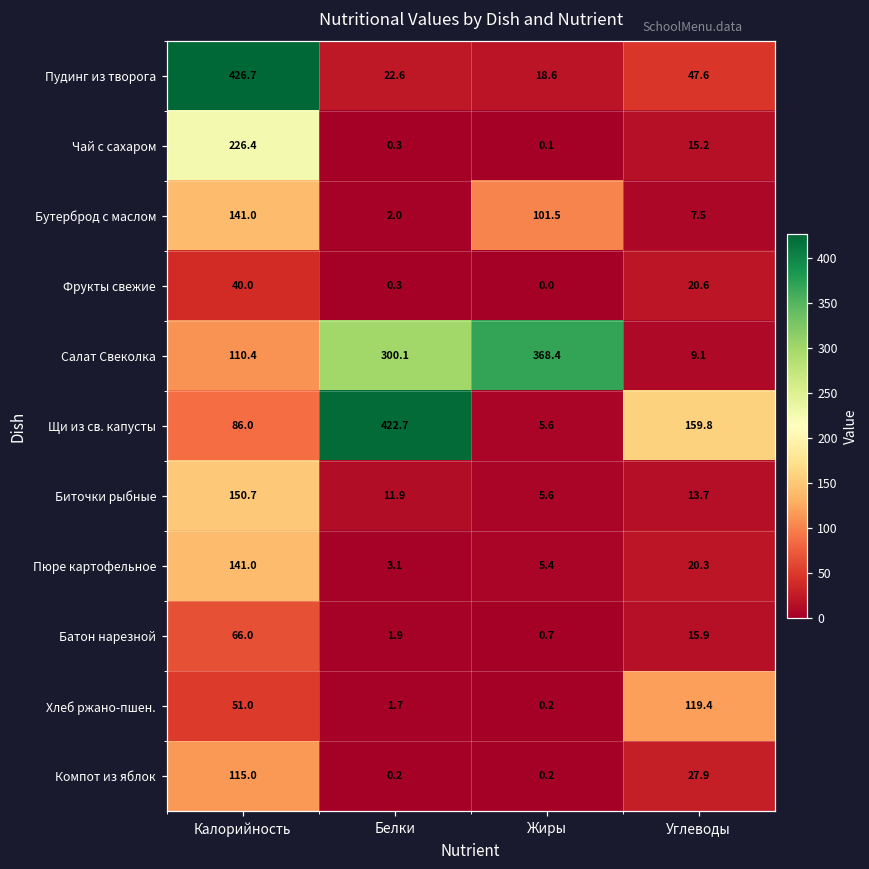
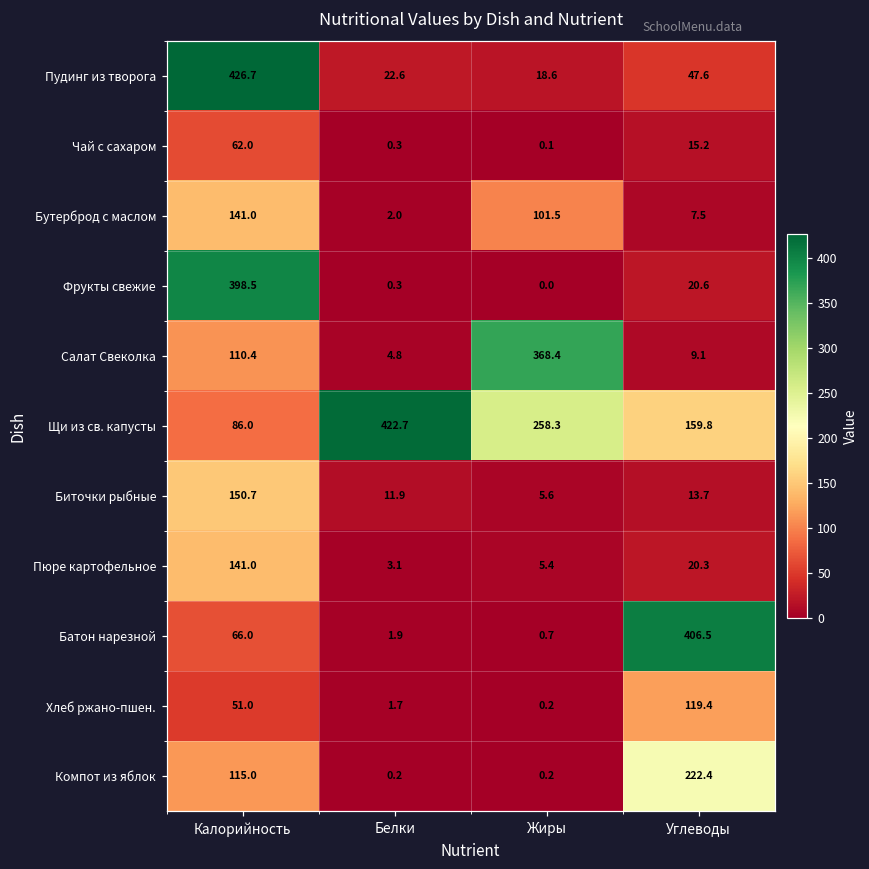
  {
    "Пудинг из творога": {
      "Калорийность": 426.7,
      "Белки": 22.6,
      "Жиры": 18.6,
      "Углеводы": 47.6
    },
    "Чай с сахаром": {
-     "Калорийность": 226.4,
+     "Калорийность": 62.0,
      "Белки": 0.3,
      "Жиры": 0.1,
      "Углеводы": 15.2
    },
    "Бутерброд с маслом": {
      "Калорийность": 141.0,
      "Белки": 2.0,
      "Жиры": 101.5,
      "Углеводы": 7.5
    },
    "Фрукты свежие": {
-     "Калорийность": 40.0,
+     "Калорийность": 398.5,
      "Белки": 0.3,
      "Жиры": 0.0,
      "Углеводы": 20.6
    },
    "Салат Свеколка": {
      "Калорийность": 110.4,
-     "Белки": 300.1,
+     "Белки": 4.8,
      "Жиры": 368.4,
      "Углеводы": 9.1
    },
    "Щи из св. капусты": {
      "Калорийность": 86.0,
      "Белки": 422.7,
-     "Жиры": 5.6,
+     "Жиры": 258.3,
      "Углеводы": 159.8
    },
    "Биточки рыбные": {
      "Калорийность": 150.7,
      "Белки": 11.9,
      "Жиры": 5.6,
      "Углеводы": 13.7
    },
    "Пюре картофельное": {
      "Калорийность": 141.0,
      "Белки": 3.1,
      "Жиры": 5.4,
      "Углеводы": 20.3
    },
    "Батон нарезной": {
      "Калорийность": 66.0,
      "Белки": 1.9,
      "Жиры": 0.7,
-     "Углеводы": 15.9
+     "Углеводы": 406.5
    },
    "Хлеб ржано-пшен.": {
      "Калорийность": 51.0,
      "Белки": 1.7,
      "Жиры": 0.2,
      "Углеводы": 119.4
    },
    "Компот из яблок": {
      "Калорийность": 115.0,
      "Белки": 0.2,
      "Жиры": 0.2,
-     "Углеводы": 27.9
+     "Углеводы": 222.4
    }
  }
